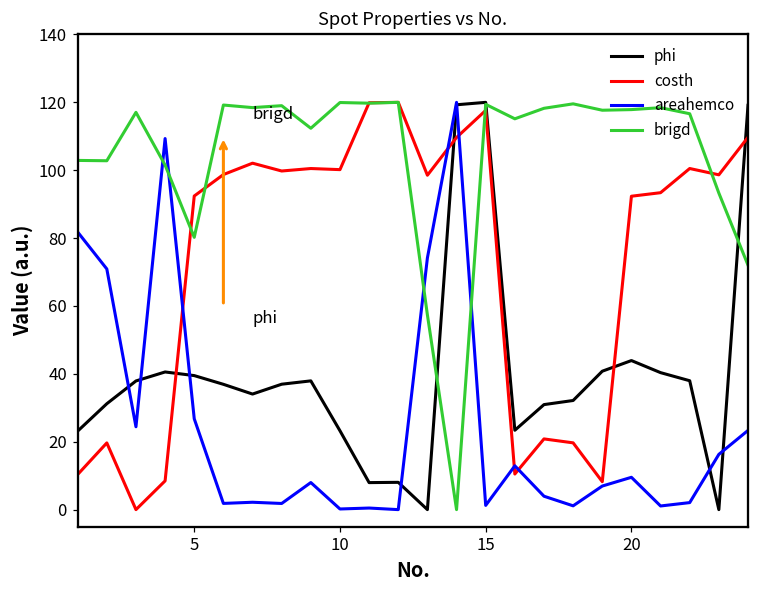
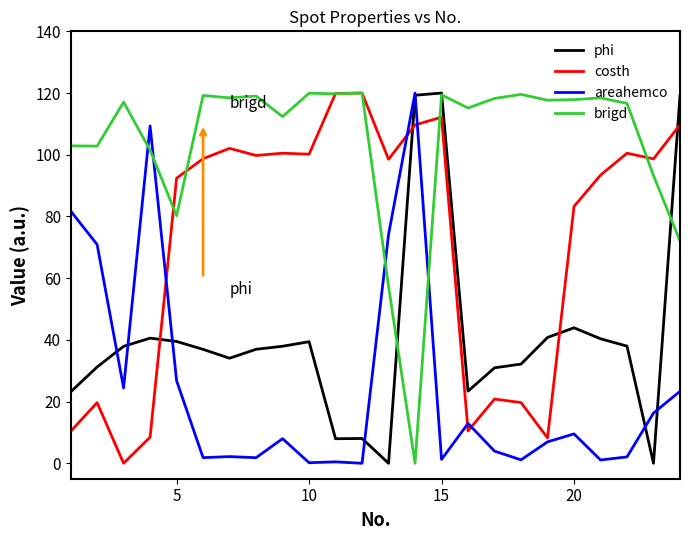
  {
    "phi": {
      "5": 39,
-     "10": 23,
+     "10": 39,
      "20": 44
    },
    "costh": {
      "5": 92,
      "10": 100,
-     "15": 118,
-     "20": 92
+     "15": 112,
+     "20": 83
    },
    "areahemco": {
      "5": 27,
      "10": 0,
      "15": 1,
      "20": 10
    },
    "brigd": {
      "5": 80,
      "10": 120,
      "20": 118
    }
  }
